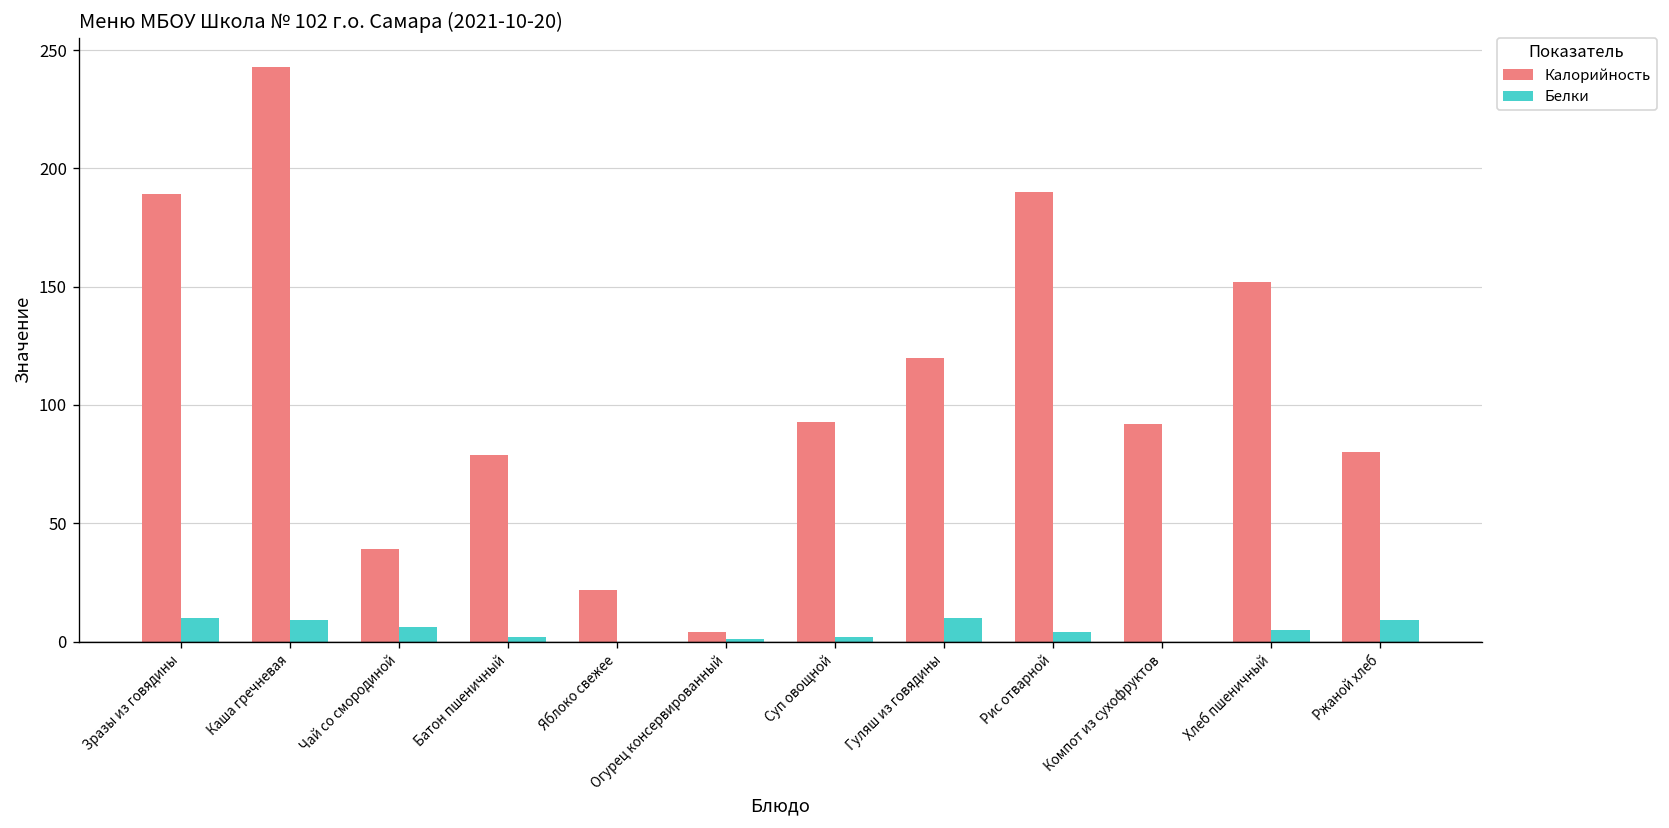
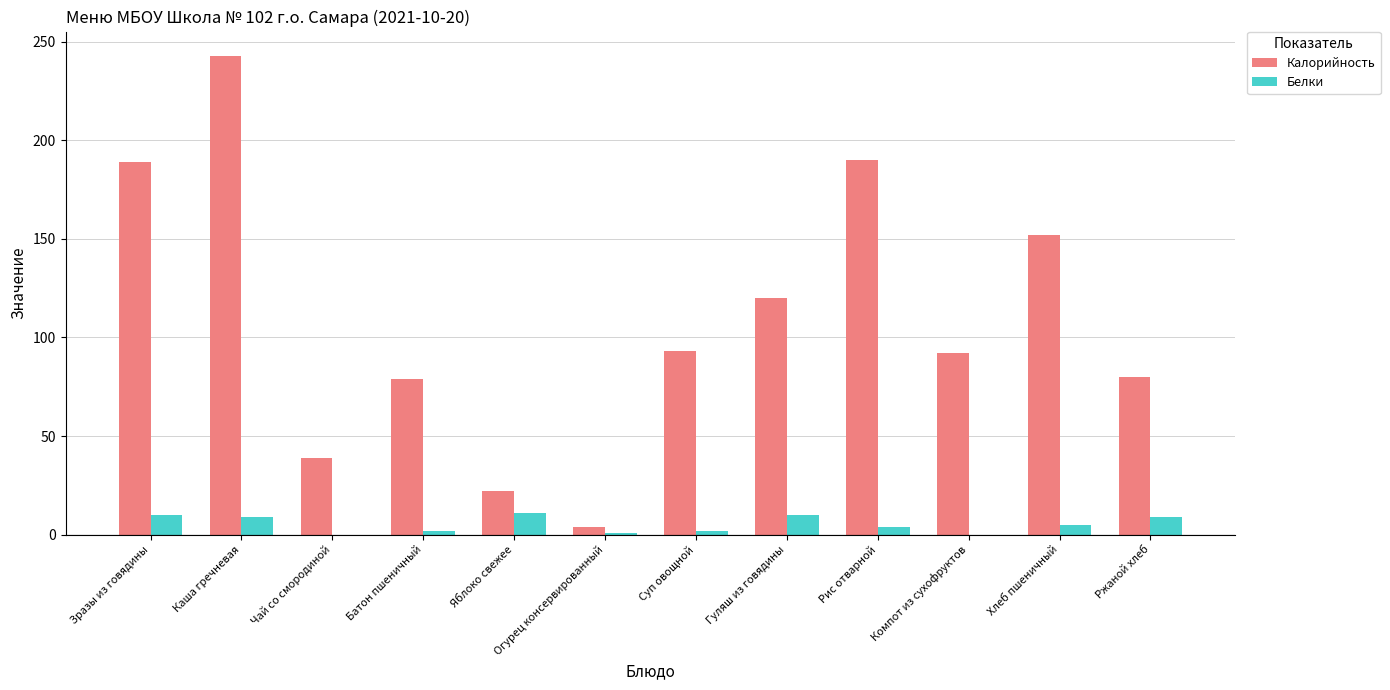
  {
    "Калорийность": {
      "Зразы из говядины": 189,
      "Каша гречневая": 243,
      "Чай со смородиной": 39,
      "Батон пшеничный": 79,
      "Яблоко свежее": 22,
      "Огурец консервированный": 4,
      "Суп овощной": 93,
      "Гуляш из говядины": 120,
      "Рис отварной": 190,
      "Компот из сухофруктов": 92,
      "Хлеб пшеничный": 152,
      "Ржаной хлеб": 80
    },
    "Белки": {
      "Зразы из говядины": 10,
      "Каша гречневая": 9,
-     "Чай со смородиной": 6,
+     "Чай со смородиной": 0,
      "Батон пшеничный": 2,
-     "Яблоко свежее": 0,
+     "Яблоко свежее": 11,
      "Суп овощной": 2,
      "Гуляш из говядины": 10,
      "Рис отварной": 4,
      "Компот из сухофруктов": 0,
      "Хлеб пшеничный": 5,
      "Ржаной хлеб": 9
    }
  }
